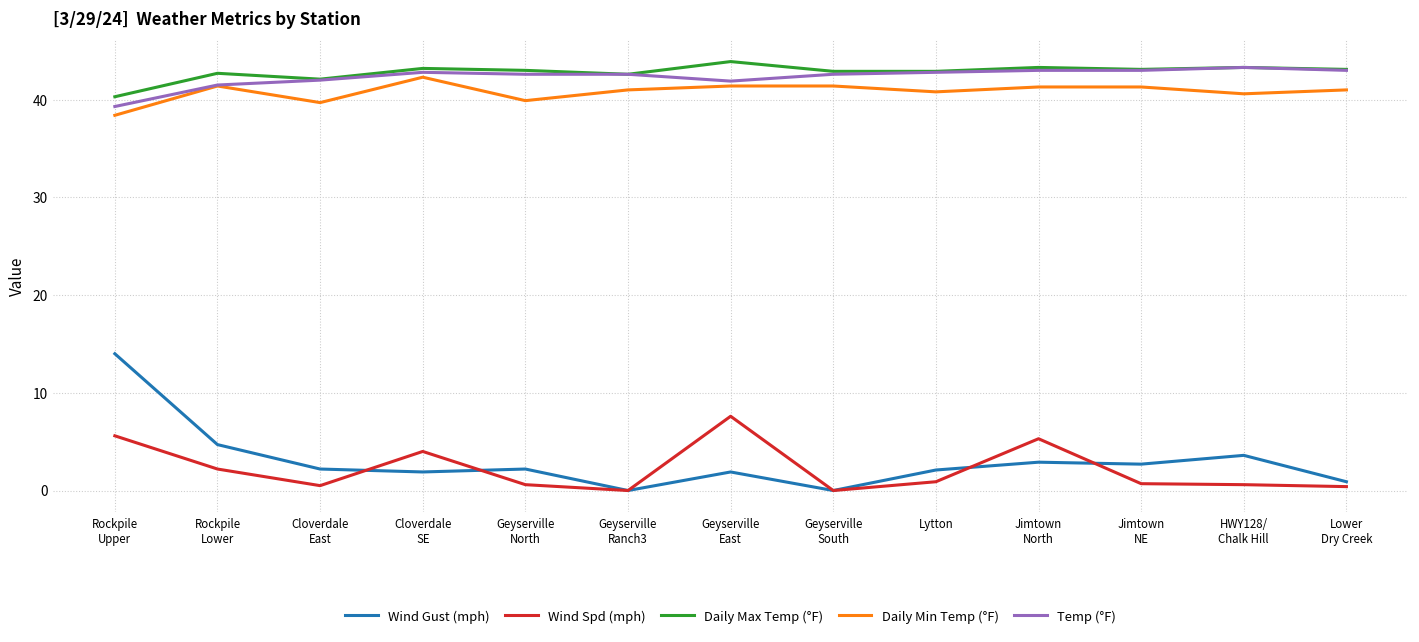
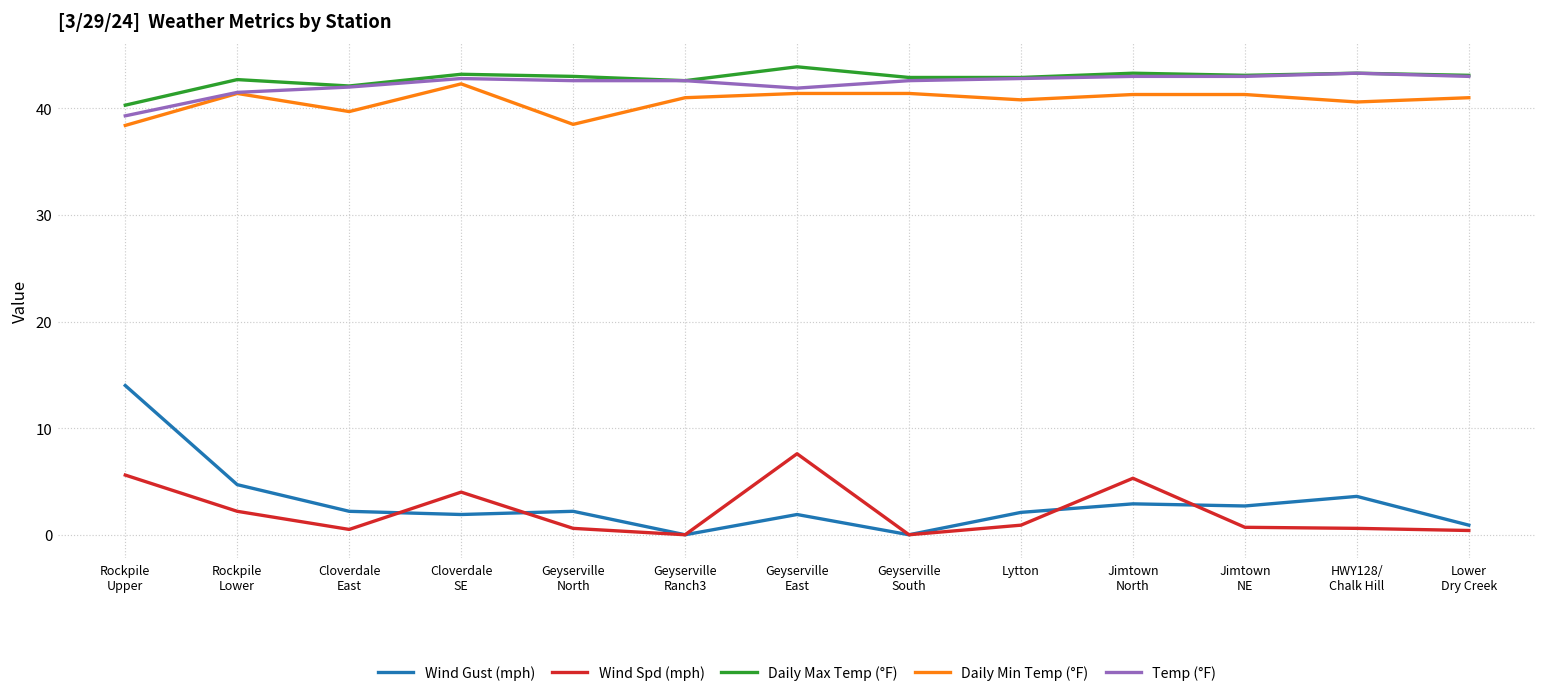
  {
    "Wind Gust (mph)": {
      "Rockpile Upper": 14,
      "Rockpile Lower": 5,
      "Cloverdale East": 2,
      "Cloverdale SE": 2,
      "Geyserville North": 2,
      "Geyserville East": 2,
      "Lytton": 2,
      "Jimtown North": 3,
      "Jimtown NE": 3,
      "HWY128/ Chalk Hill": 4,
      "Lower Dry Creek": 1
    },
    "Wind Spd (mph)": {
      "Rockpile Upper": 6,
      "Rockpile Lower": 2,
      "Cloverdale East": 1,
      "Cloverdale SE": 4,
      "Geyserville North": 1,
      "Geyserville East": 8,
      "Lytton": 1,
      "Jimtown North": 5,
      "Jimtown NE": 1,
      "HWY128/ Chalk Hill": 1,
      "Lower Dry Creek": 0
    },
    "Daily Max Temp (°F)": {
      "Rockpile Upper": 40,
      "Rockpile Lower": 43,
      "Cloverdale SE": 43,
      "Geyserville North": 43,
      "Geyserville East": 44,
      "Geyserville South": 43,
      "Jimtown North": 43
    },
    "Daily Min Temp (°F)": {
      "Rockpile Upper": 38,
      "Cloverdale East": 40,
      "Cloverdale SE": 42,
-     "Geyserville North": 40,
+     "Geyserville North": 39,
      "Geyserville Ranch3": 41,
      "Geyserville East": 41,
      "Geyserville South": 41,
      "Lytton": 41,
      "Jimtown North": 41,
      "Jimtown NE": 41,
      "HWY128/ Chalk Hill": 41,
      "Lower Dry Creek": 41
    },
    "Temp (°F)": {
      "Rockpile Upper": 39,
      "Cloverdale SE": 43,
      "Geyserville North": 43,
      "Geyserville East": 42,
      "Geyserville South": 43,
      "Jimtown North": 43
    }
  }
